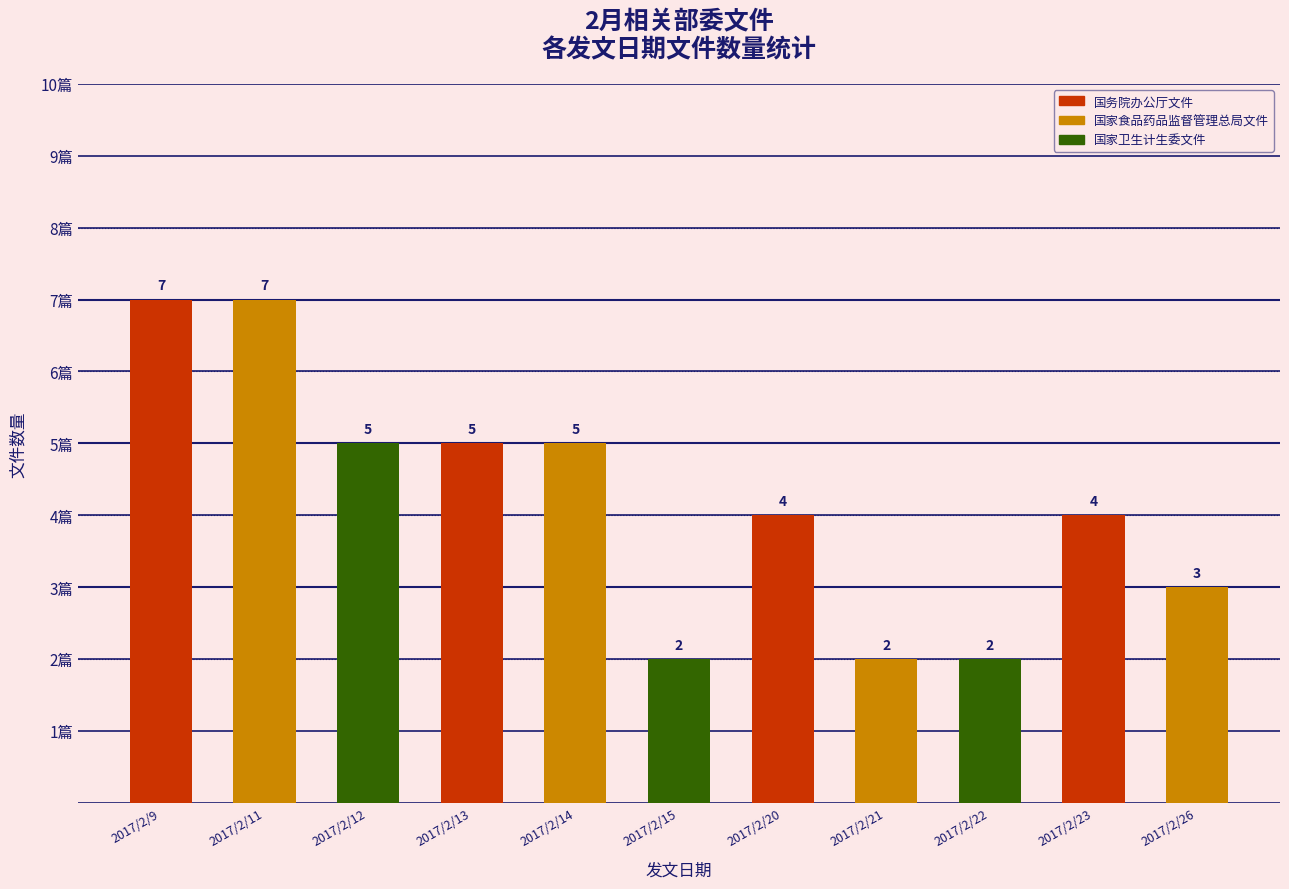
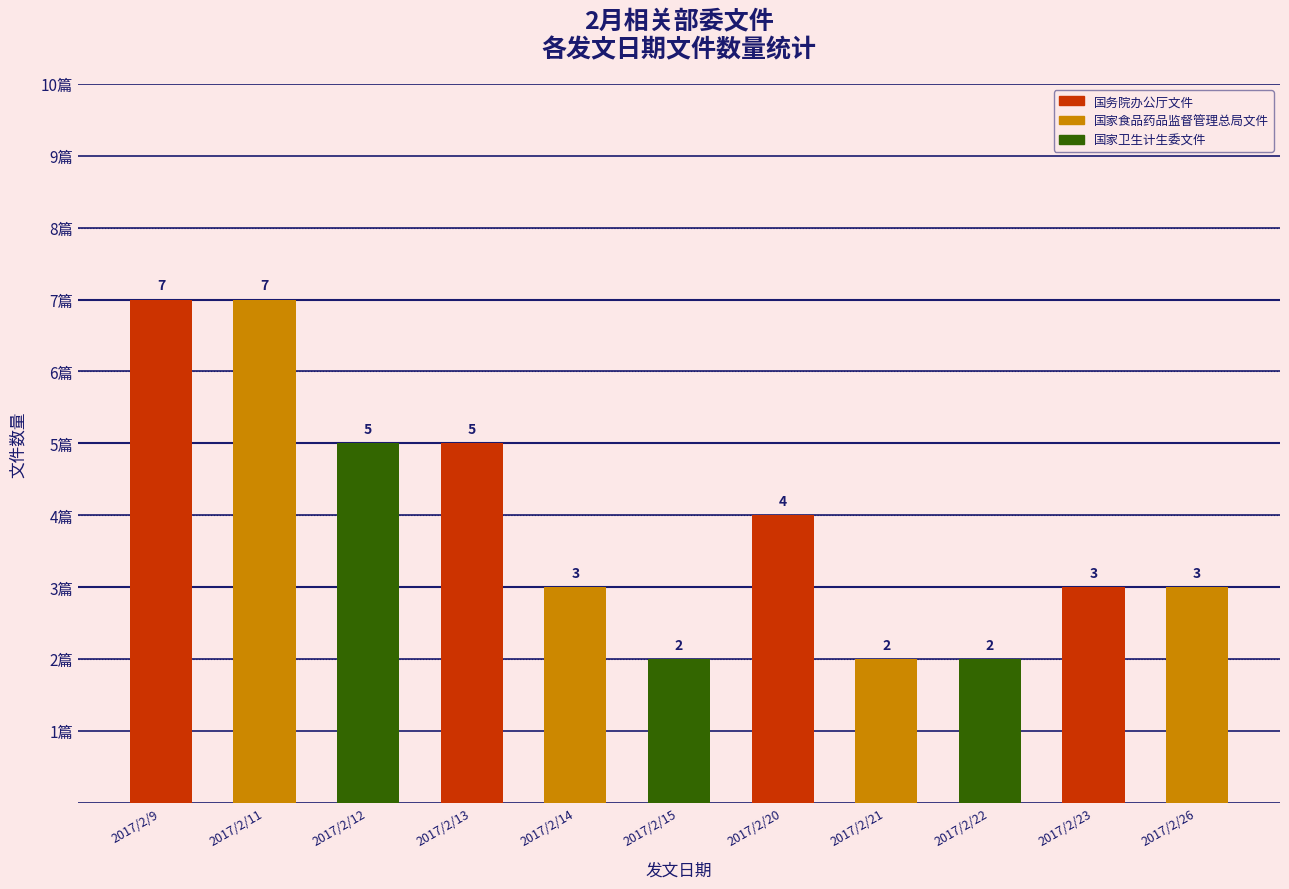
  {
    "2017/2/9": 7,
    "2017/2/11": 7,
    "2017/2/12": 5,
    "2017/2/13": 5,
-   "2017/2/14": 5,
+   "2017/2/14": 3,
    "2017/2/15": 2,
    "2017/2/20": 4,
    "2017/2/21": 2,
    "2017/2/22": 2,
-   "2017/2/23": 4,
+   "2017/2/23": 3,
    "2017/2/26": 3
  }
